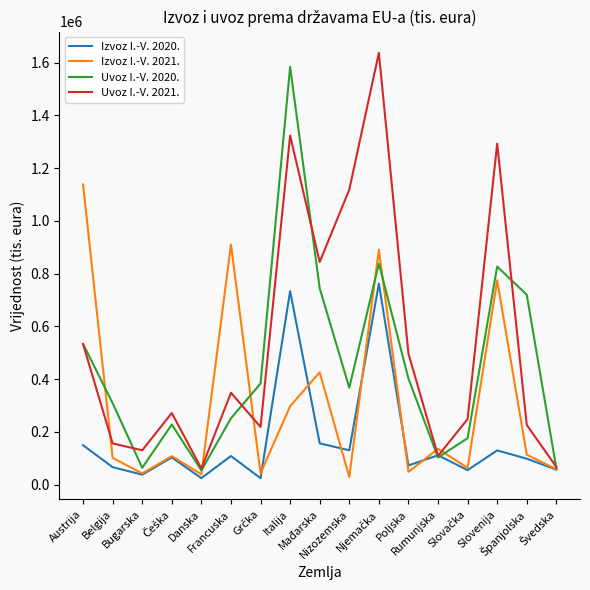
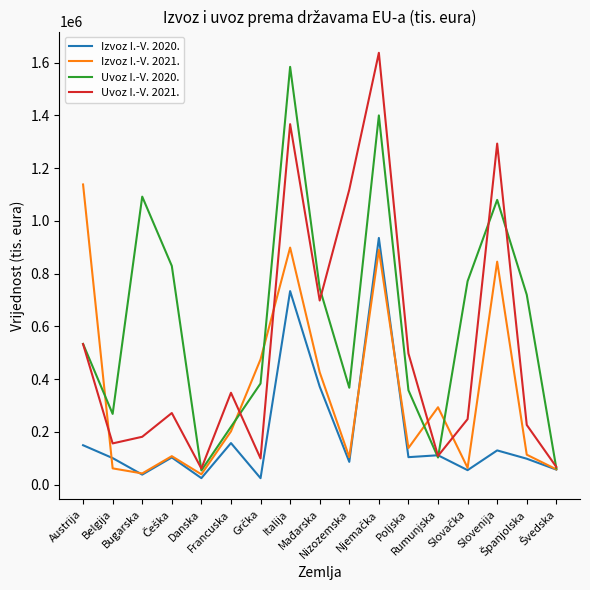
  {
    "Izvoz I.-V. 2020.": {
      "Austrija": 150000,
-     "Belgija": 70000,
+     "Belgija": 100000,
      "Danska": 20000,
-     "Francuska": 110000,
+     "Francuska": 160000,
      "Grčka": 20000,
      "Italija": 730000,
-     "Mađarska": 160000,
-     "Nizozemska": 130000,
-     "Njemačka": 760000,
-     "Poljska": 70000,
+     "Mađarska": 370000,
+     "Nizozemska": 90000,
+     "Njemačka": 940000,
+     "Poljska": 100000,
      "Slovenija": 130000,
      "Španjolska": 100000
    },
    "Izvoz I.-V. 2021.": {
      "Austrija": 1140000,
-     "Belgija": 100000,
+     "Belgija": 60000,
      "Danska": 40000,
-     "Francuska": 910000,
-     "Grčka": 40000,
-     "Italija": 300000,
+     "Francuska": 200000,
+     "Grčka": 480000,
+     "Italija": 900000,
      "Mađarska": 430000,
-     "Nizozemska": 30000,
+     "Nizozemska": 100000,
      "Njemačka": 890000,
-     "Poljska": 50000,
-     "Rumunjska": 140000,
-     "Slovenija": 780000,
+     "Poljska": 140000,
+     "Rumunjska": 290000,
+     "Slovenija": 850000,
      "Španjolska": 110000
    },
    "Uvoz I.-V. 2020.": {
-     "Belgija": 310000,
-     "Bugarska": 60000,
-     "Češka": 230000,
-     "Francuska": 250000,
+     "Belgija": 270000,
+     "Bugarska": 1090000,
+     "Češka": 830000,
+     "Francuska": 220000,
      "Grčka": 380000,
      "Italija": 1580000,
      "Mađarska": 740000,
      "Nizozemska": 370000,
-     "Njemačka": 840000,
-     "Poljska": 400000,
-     "Slovačka": 180000,
-     "Slovenija": 830000,
+     "Njemačka": 1400000,
+     "Poljska": 360000,
+     "Slovačka": 770000,
+     "Slovenija": 1080000,
      "Španjolska": 720000
    },
    "Uvoz I.-V. 2021.": {
      "Belgija": 160000,
-     "Bugarska": 130000,
+     "Bugarska": 180000,
      "Češka": 270000,
      "Francuska": 350000,
-     "Grčka": 220000,
-     "Italija": 1320000,
-     "Mađarska": 840000,
+     "Grčka": 100000,
+     "Italija": 1370000,
+     "Mađarska": 700000,
      "Nizozemska": 1120000,
      "Njemačka": 1640000,
      "Poljska": 500000,
      "Slovačka": 250000,
      "Slovenija": 1290000,
      "Španjolska": 230000
    }
  }
